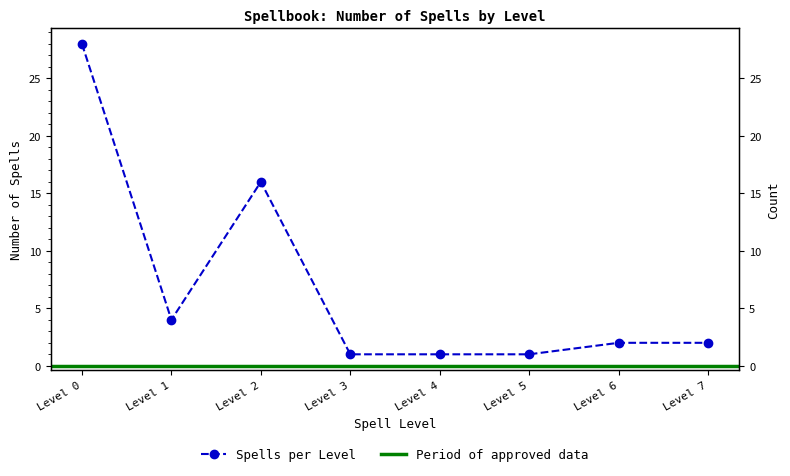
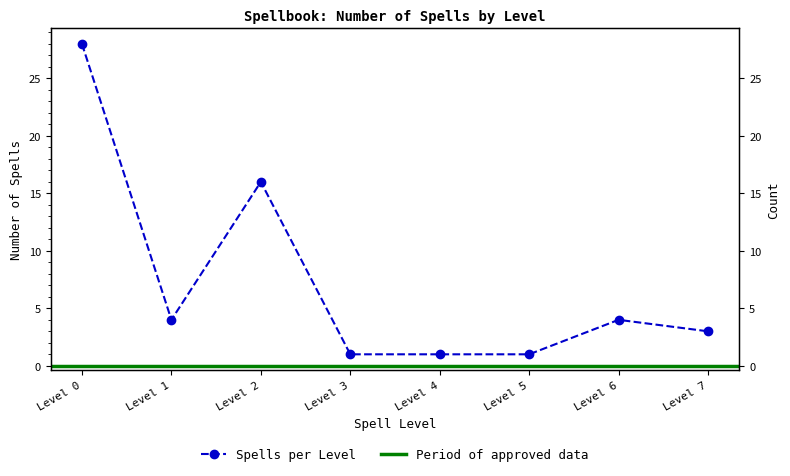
  {
    "Level 0": 28,
    "Level 1": 4,
    "Level 2": 16,
    "Level 3": 1,
    "Level 4": 1,
    "Level 5": 1,
-   "Level 6": 2,
-   "Level 7": 2
+   "Level 6": 4,
+   "Level 7": 3
  }
